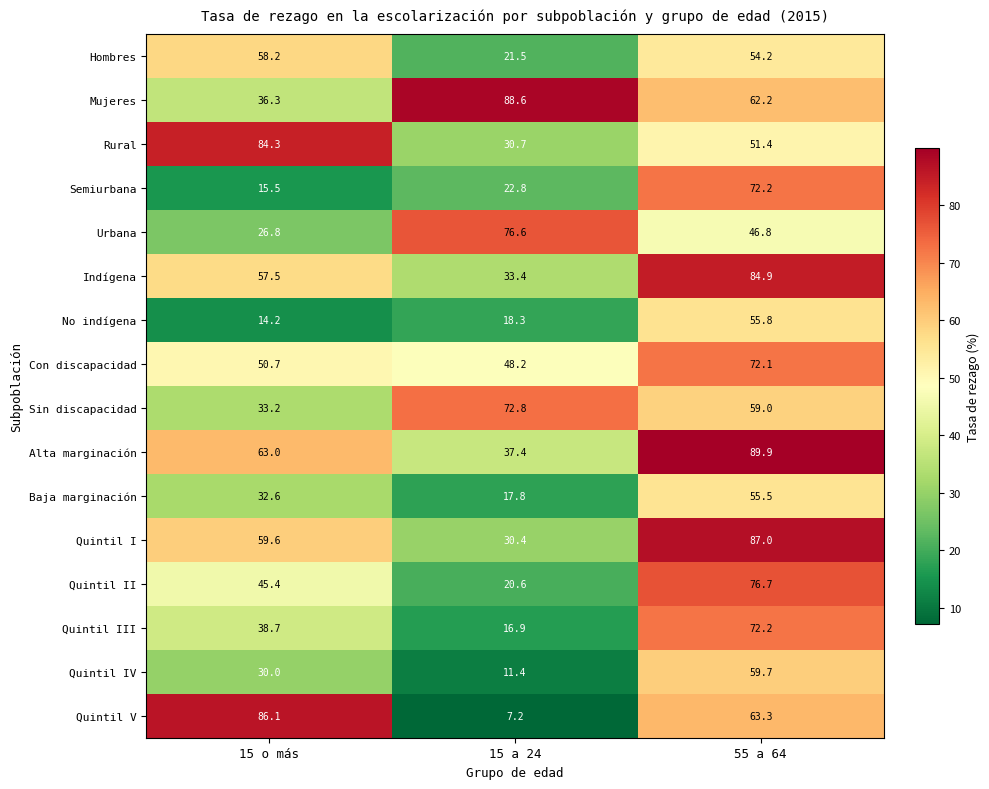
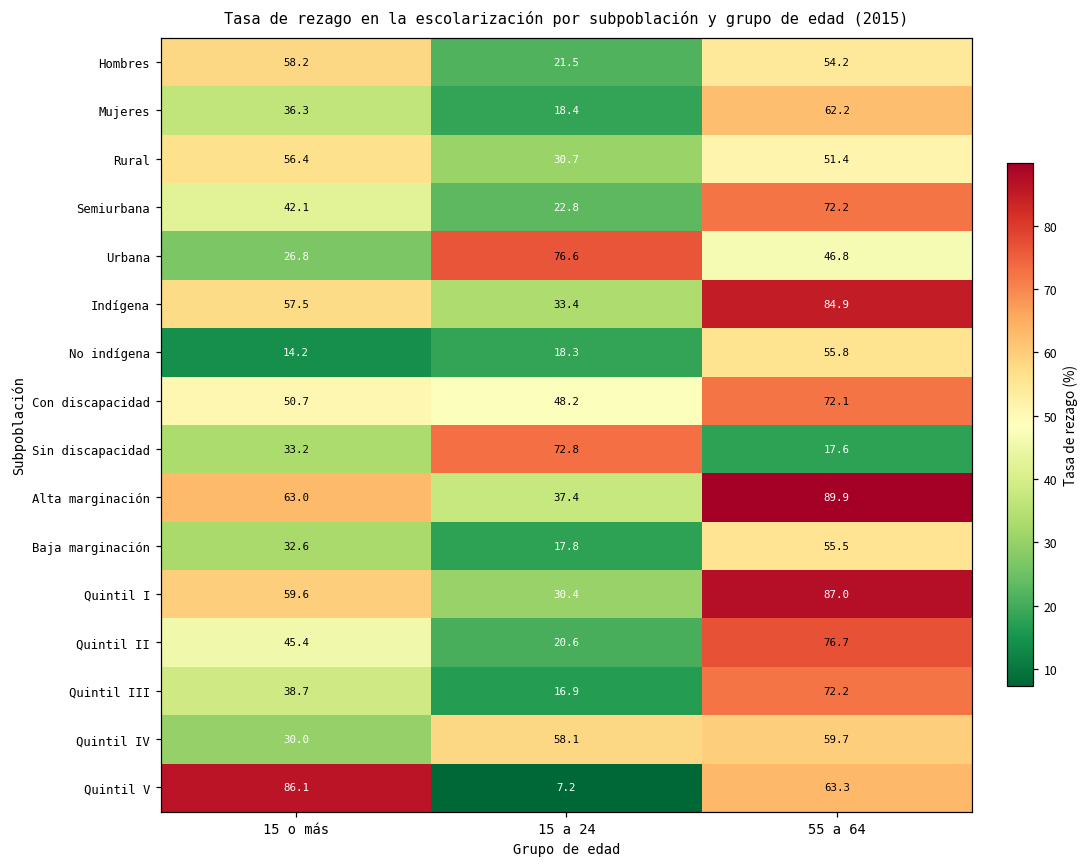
  {
    "Hombres": {
      "15 o más": 58.2,
      "15 a 24": 21.5,
      "55 a 64": 54.2
    },
    "Mujeres": {
      "15 o más": 36.3,
-     "15 a 24": 88.6,
+     "15 a 24": 18.4,
      "55 a 64": 62.2
    },
    "Rural": {
-     "15 o más": 84.3,
+     "15 o más": 56.4,
      "15 a 24": 30.7,
      "55 a 64": 51.4
    },
    "Semiurbana": {
-     "15 o más": 15.5,
+     "15 o más": 42.1,
      "15 a 24": 22.8,
      "55 a 64": 72.2
    },
    "Urbana": {
      "15 o más": 26.8,
      "15 a 24": 76.6,
      "55 a 64": 46.8
    },
    "Indígena": {
      "15 o más": 57.5,
      "15 a 24": 33.4,
      "55 a 64": 84.9
    },
    "No indígena": {
      "15 o más": 14.2,
      "15 a 24": 18.3,
      "55 a 64": 55.8
    },
    "Con discapacidad": {
      "15 o más": 50.7,
      "15 a 24": 48.2,
      "55 a 64": 72.1
    },
    "Sin discapacidad": {
      "15 o más": 33.2,
      "15 a 24": 72.8,
-     "55 a 64": 59.0
+     "55 a 64": 17.6
    },
    "Alta marginación": {
      "15 o más": 63.0,
      "15 a 24": 37.4,
      "55 a 64": 89.9
    },
    "Baja marginación": {
      "15 o más": 32.6,
      "15 a 24": 17.8,
      "55 a 64": 55.5
    },
    "Quintil I": {
      "15 o más": 59.6,
      "15 a 24": 30.4,
      "55 a 64": 87.0
    },
    "Quintil II": {
      "15 o más": 45.4,
      "15 a 24": 20.6,
      "55 a 64": 76.7
    },
    "Quintil III": {
      "15 o más": 38.7,
      "15 a 24": 16.9,
      "55 a 64": 72.2
    },
    "Quintil IV": {
      "15 o más": 30.0,
-     "15 a 24": 11.4,
+     "15 a 24": 58.1,
      "55 a 64": 59.7
    },
    "Quintil V": {
      "15 o más": 86.1,
      "15 a 24": 7.2,
      "55 a 64": 63.3
    }
  }
